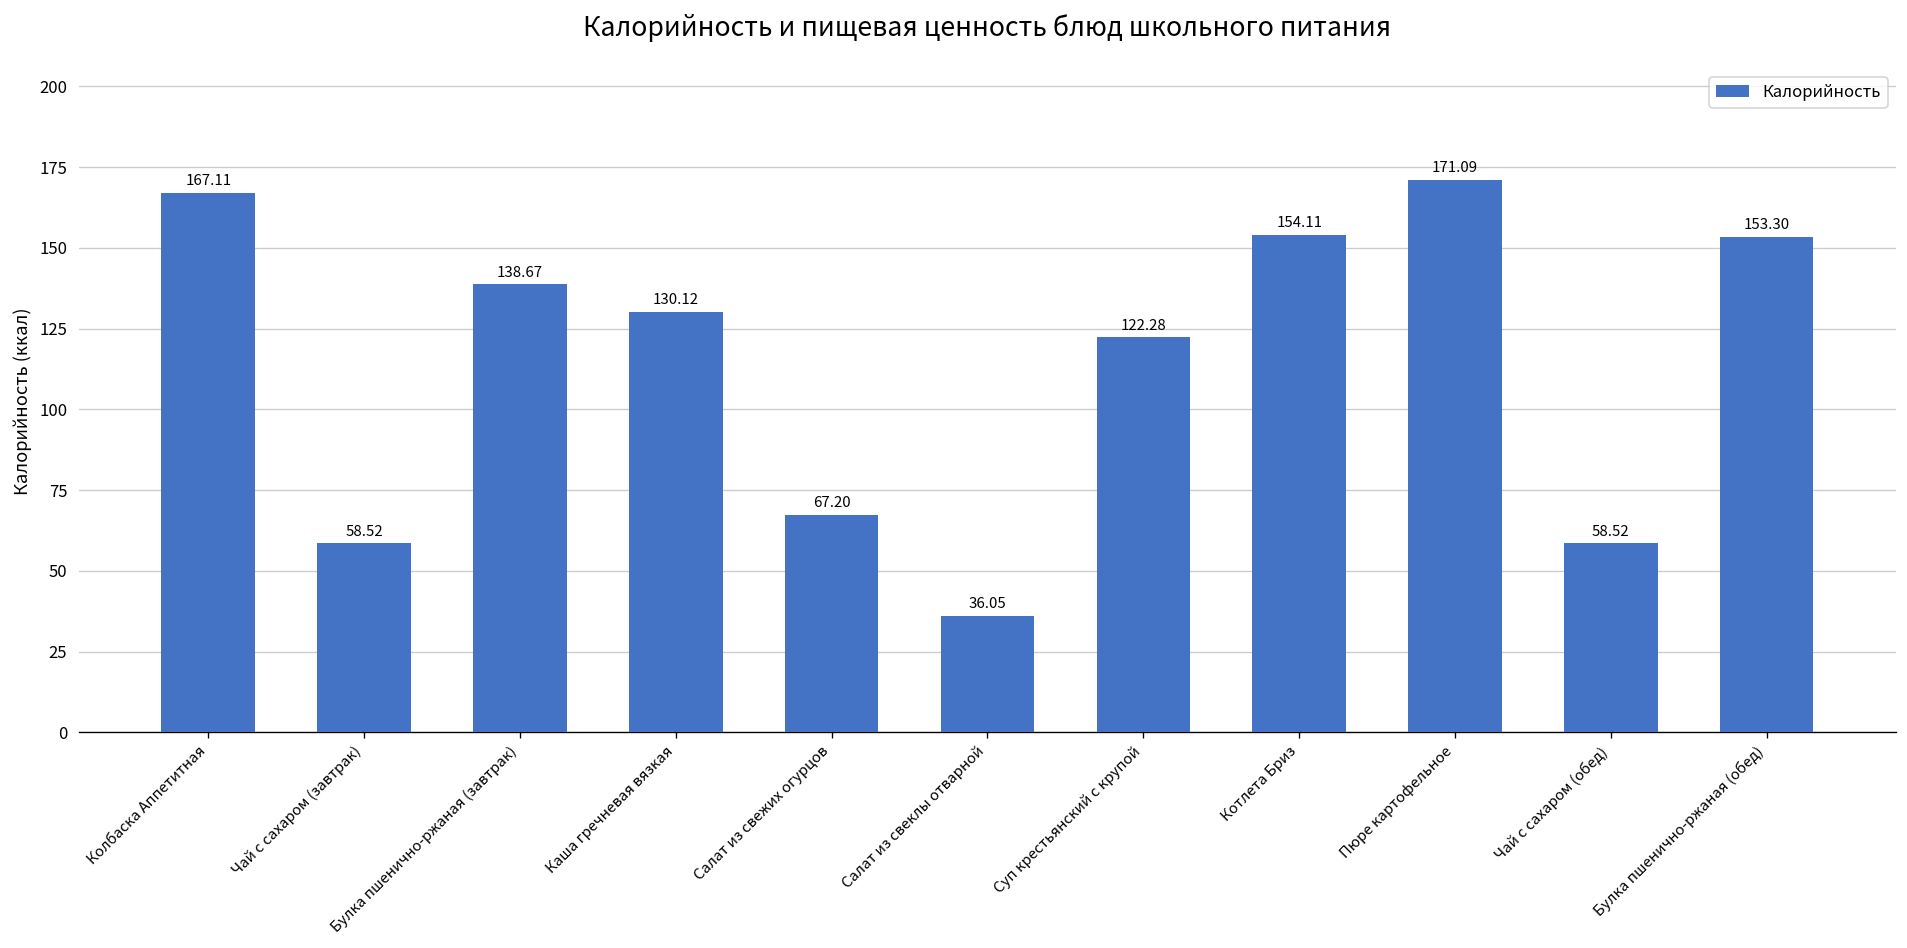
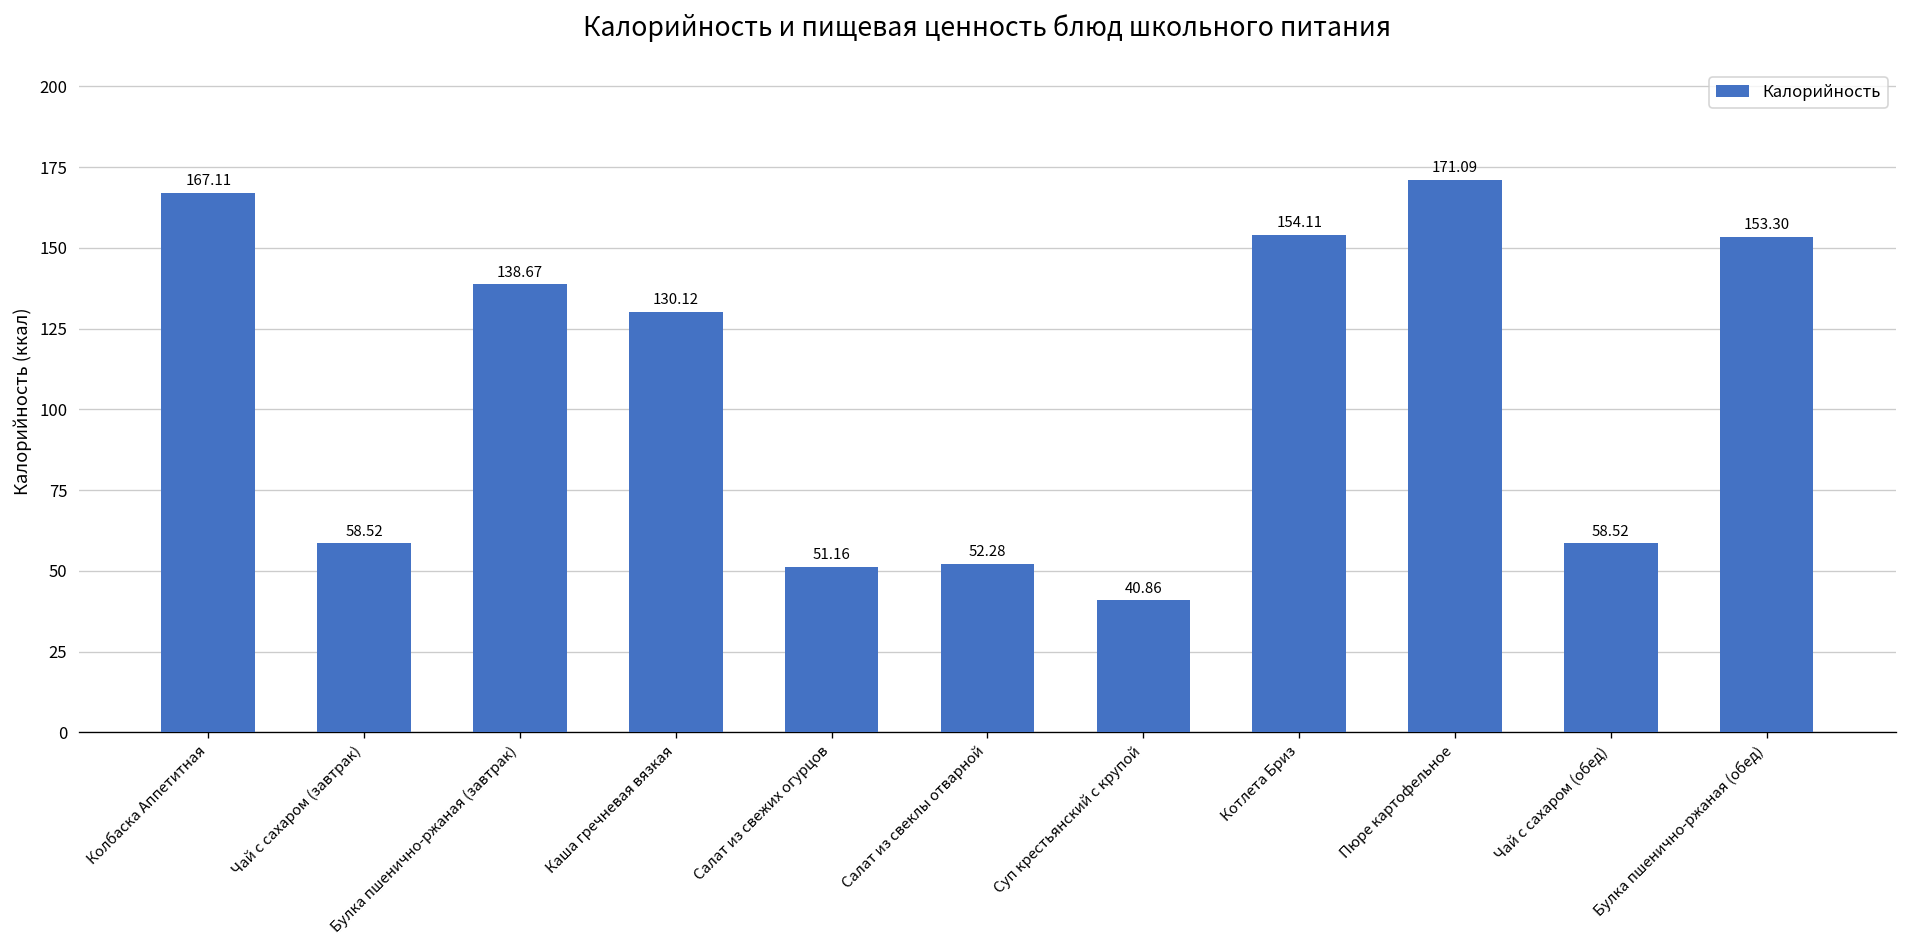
  {
    "Колбаска Аппетитная": 167.11,
    "Чай с сахаром (завтрак)": 58.52,
    "Булка пшенично-ржаная (завтрак)": 138.67,
    "Каша гречневая вязкая": 130.12,
-   "Салат из свежих огурцов": 67.20,
-   "Салат из свеклы отварной": 36.05,
-   "Суп крестьянский с крупой": 122.28,
+   "Салат из свежих огурцов": 51.16,
+   "Салат из свеклы отварной": 52.28,
+   "Суп крестьянский с крупой": 40.86,
    "Котлета Бриз": 154.11,
    "Пюре картофельное": 171.09,
    "Чай с сахаром (обед)": 58.52,
    "Булка пшенично-ржаная (обед)": 153.30
  }
